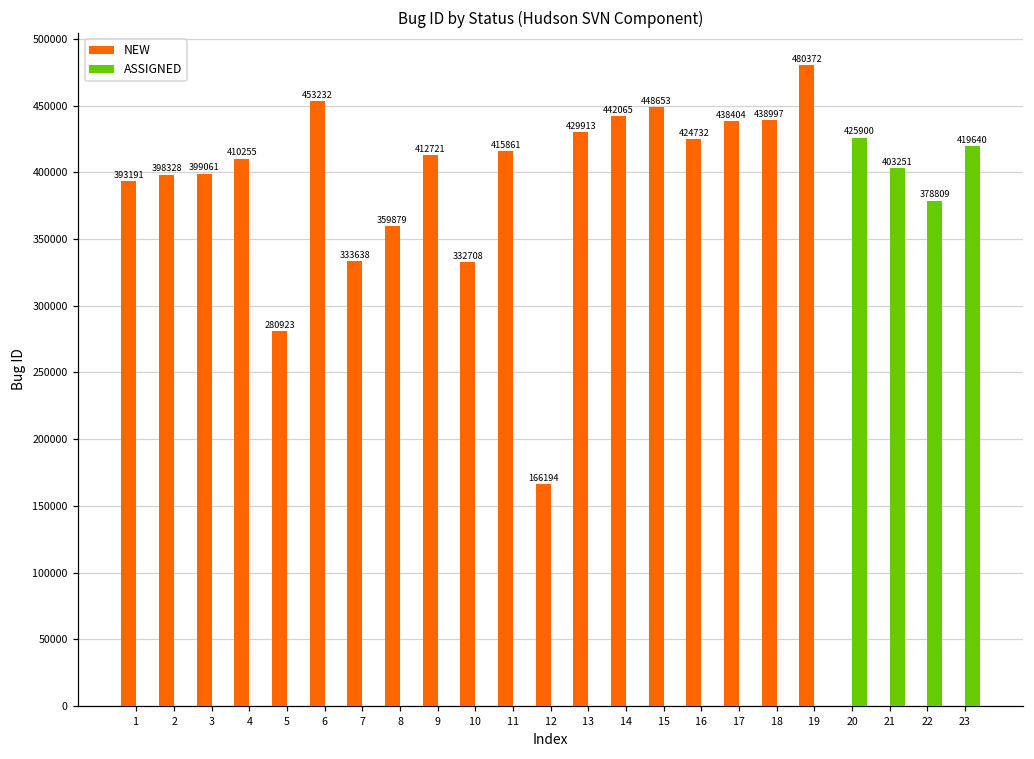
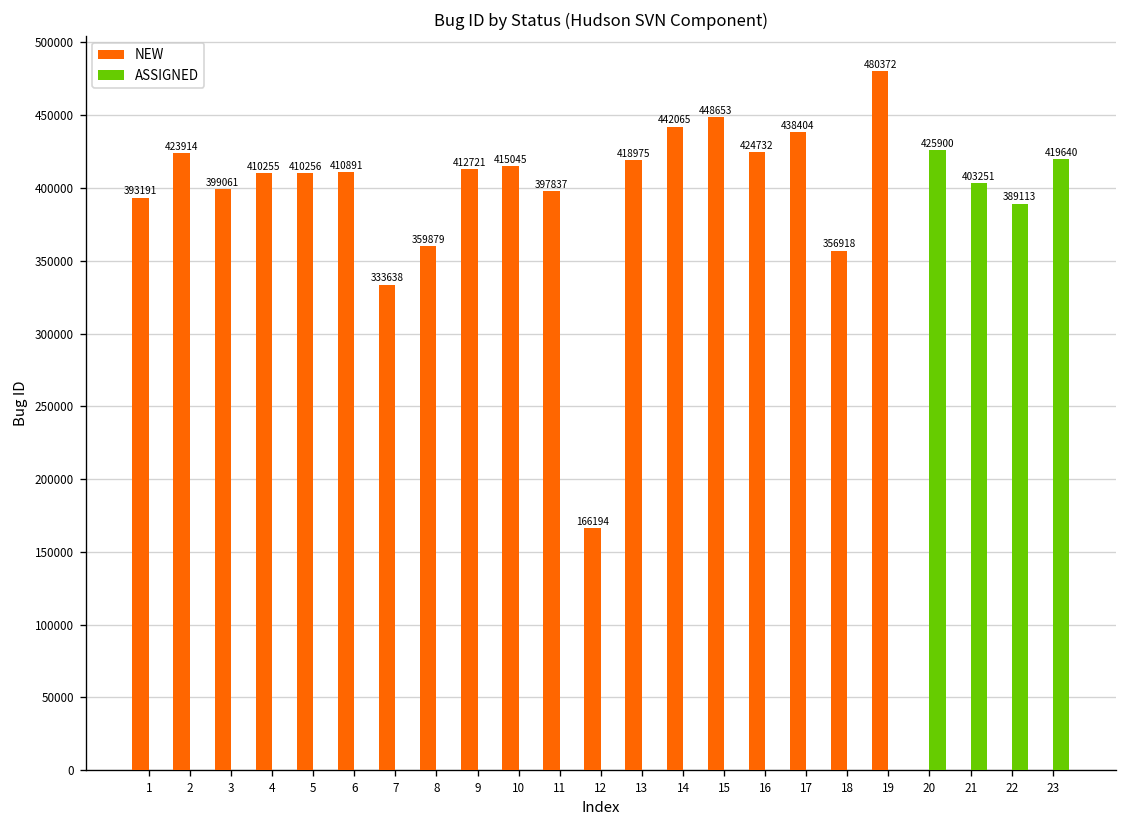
  {
    "NEW": {
      "1": 393191,
-     "2": 398328,
+     "2": 423914,
      "3": 399061,
      "4": 410255,
-     "5": 280923,
-     "6": 453232,
+     "5": 410256,
+     "6": 410891,
      "7": 333638,
      "8": 359879,
      "9": 412721,
-     "10": 332708,
-     "11": 415861,
+     "10": 415045,
+     "11": 397837,
      "12": 166194,
-     "13": 429913,
+     "13": 418975,
      "14": 442065,
      "15": 448653,
      "16": 424732,
      "17": 438404,
-     "18": 438997,
+     "18": 356918,
      "19": 480372
    },
    "ASSIGNED": {
      "20": 425900,
      "21": 403251,
-     "22": 378809,
+     "22": 389113,
      "23": 419640
    }
  }
